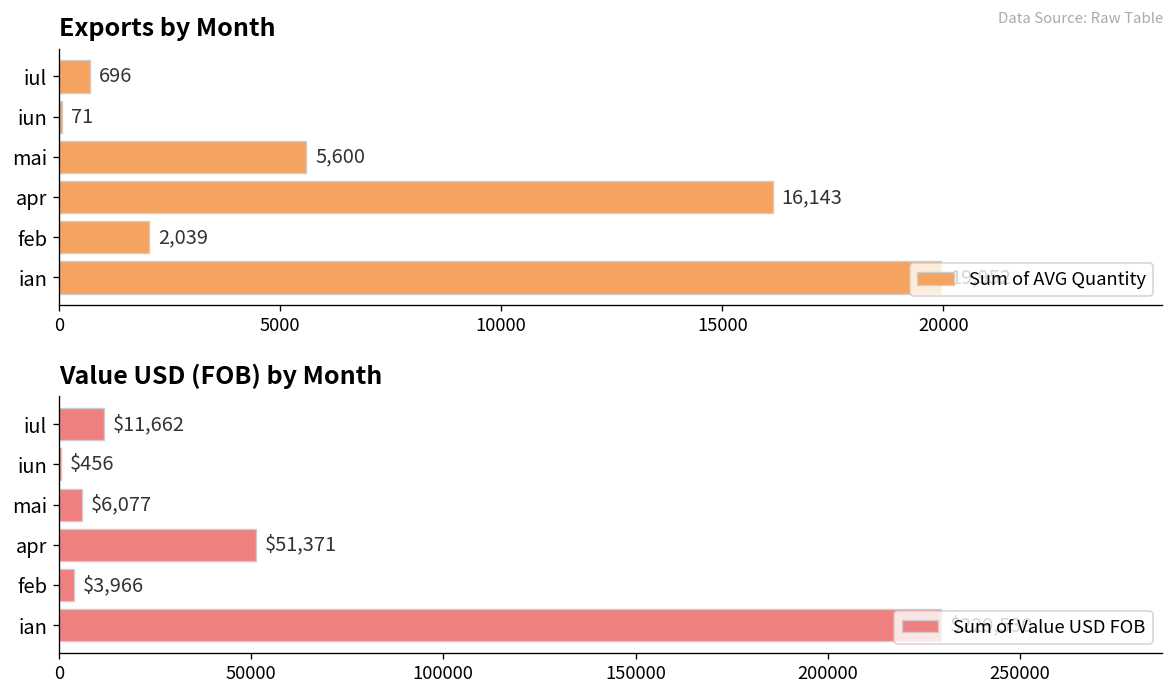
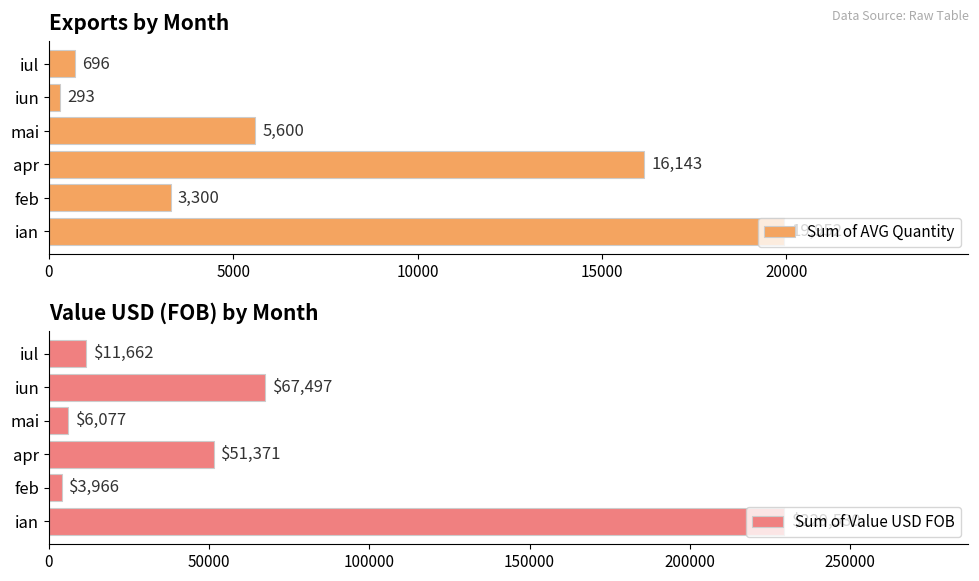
  {
    "Exports by Month": {
      "iul": "696",
-     "iun": "71",
+     "iun": "293",
      "mai": "5,600",
      "apr": "16,143",
-     "feb": "2,039"
+     "feb": "3,300"
    },
    "Value USD (FOB) by Month": {
      "iul": "$11,662",
-     "iun": "$456",
+     "iun": "$67,497",
      "mai": "$6,077",
      "apr": "$51,371",
      "feb": "$3,966"
    }
  }
